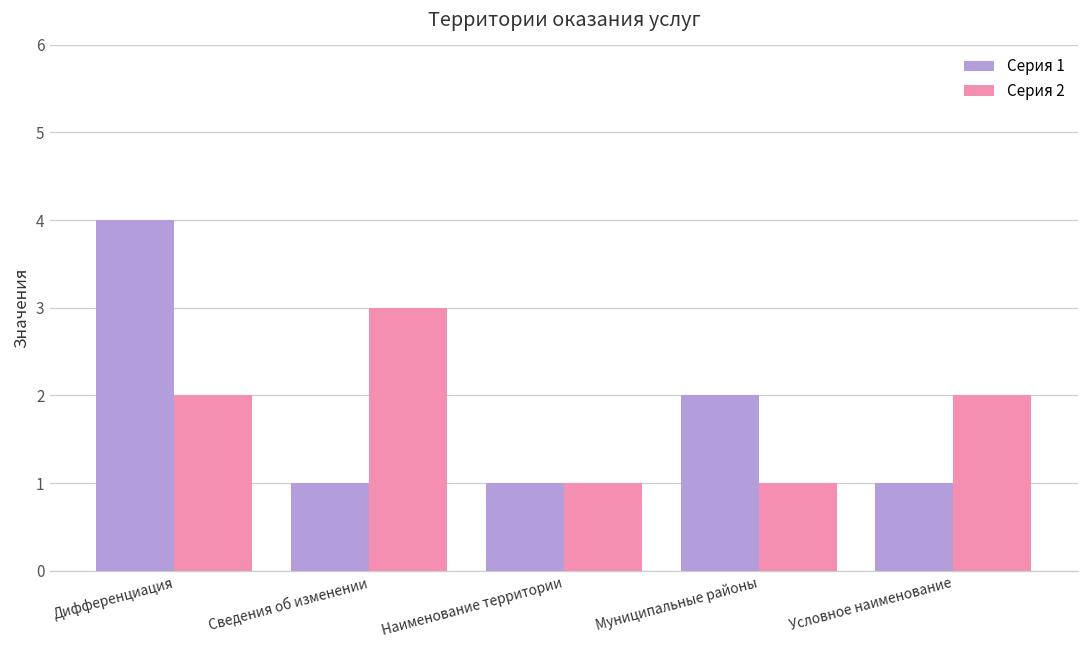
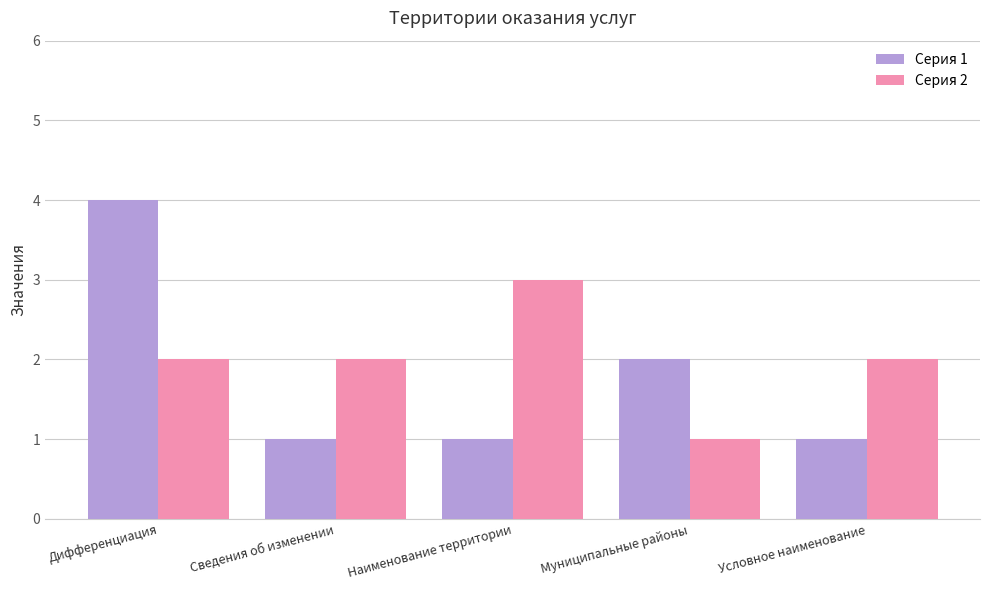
  {
    "Серия 1": {
      "Дифференциация": 4,
      "Сведения об изменении": 1,
      "Наименование территории": 1,
      "Муниципальные районы": 2,
      "Условное наименование": 1
    },
    "Серия 2": {
      "Дифференциация": 2,
-     "Сведения об изменении": 3,
-     "Наименование территории": 1,
+     "Сведения об изменении": 2,
+     "Наименование территории": 3,
      "Муниципальные районы": 1,
      "Условное наименование": 2
    }
  }
